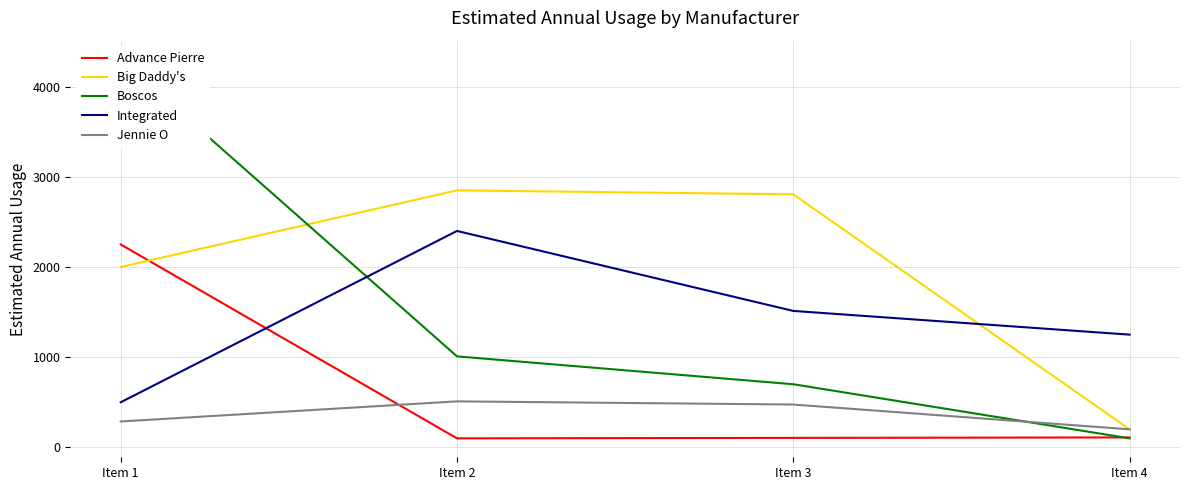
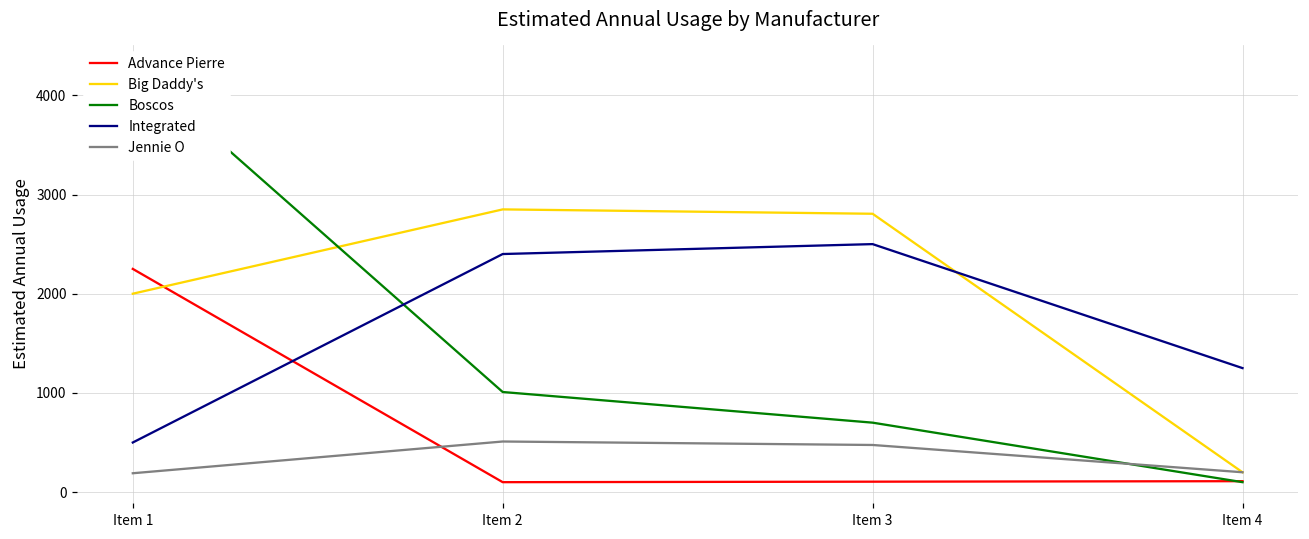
  {
    "Advance Pierre": {
      "Item 1": 2300,
      "Item 2": 100,
      "Item 3": 100
    },
    "Big Daddy's": {
      "Item 1": 2000,
      "Item 2": 2900,
      "Item 3": 2800
    },
    "Boscos": {
      "Item 2": 1000,
      "Item 3": 700
    },
    "Integrated": {
      "Item 1": 500,
      "Item 2": 2400,
-     "Item 3": 1500,
+     "Item 3": 2500,
      "Item 4": 1300
    },
    "Jennie O": {
-     "Item 1": 300,
+     "Item 1": 200,
      "Item 2": 500,
      "Item 3": 500
    }
  }
